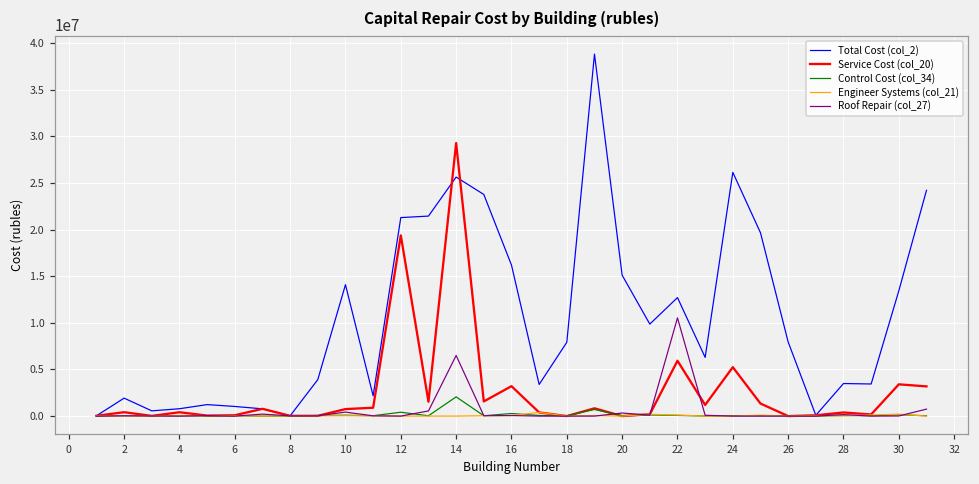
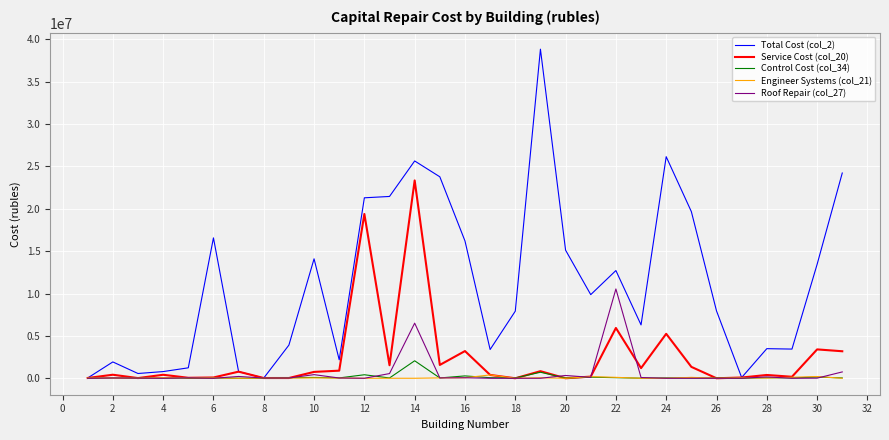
  {
    "Total Cost (col_2)": {
      "2": 2000000,
      "4": 1000000,
-     "6": 1000000,
+     "6": 17000000,
      "10": 14000000,
      "12": 21000000,
      "14": 26000000,
      "16": 16000000,
      "18": 8000000,
      "20": 15000000,
      "22": 13000000,
      "24": 26000000,
      "26": 8000000,
      "28": 3000000,
      "30": 13000000
    },
    "Service Cost (col_20)": {
      "2": 0,
      "4": 0,
      "10": 1000000,
      "12": 19000000,
-     "14": 29000000,
+     "14": 23000000,
      "16": 3000000,
      "22": 6000000,
      "24": 5000000,
      "30": 3000000
    },
    "Control Cost (col_34)": {
      "12": 0,
      "14": 2000000
    },
    "Engineer Systems (col_21)": {
      "14": 0
    },
    "Roof Repair (col_27)": {
      "10": 0,
      "14": 7000000,
      "20": 0,
      "22": 11000000
    }
  }
